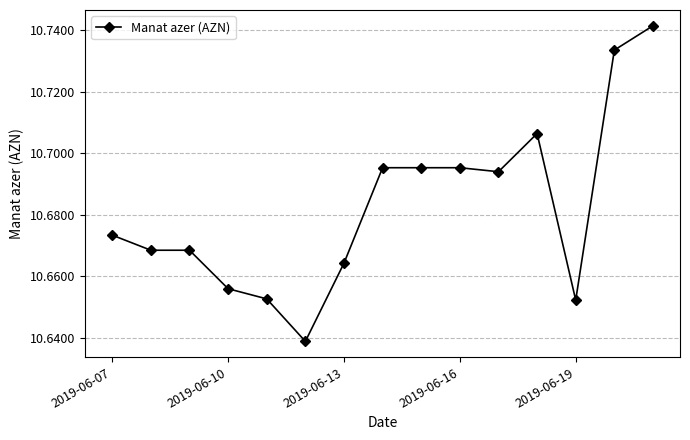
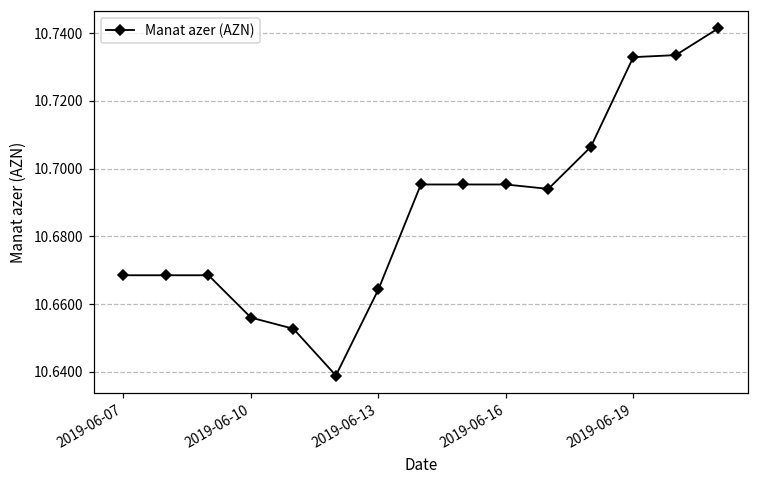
  {
-   "2019-06-07": 10.673,
+   "2019-06-07": 10.669,
    "2019-06-10": 10.656,
    "2019-06-13": 10.664,
    "2019-06-16": 10.695,
-   "2019-06-19": 10.652
+   "2019-06-19": 10.733
  }
